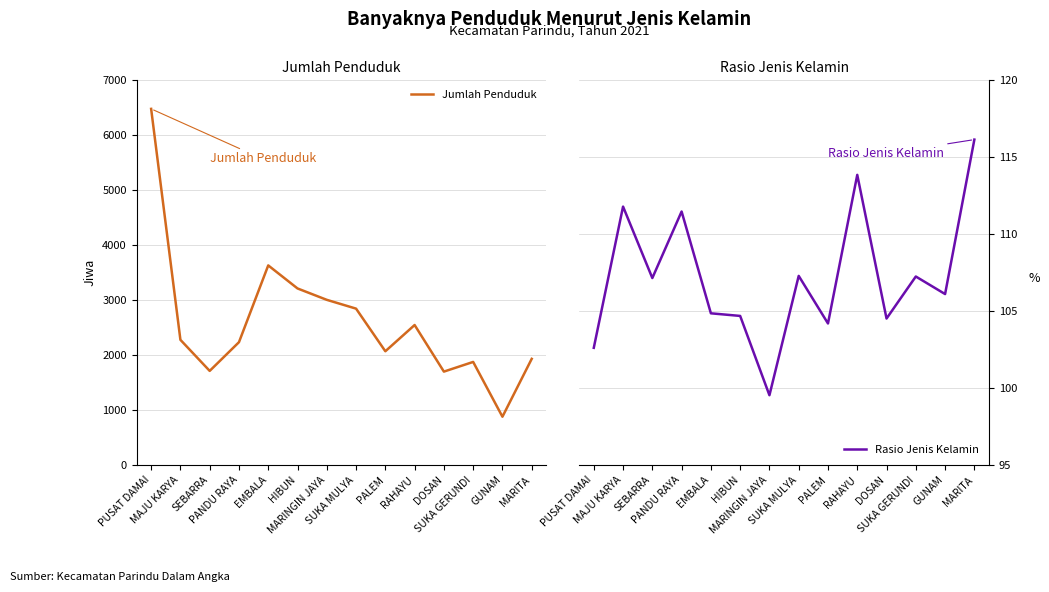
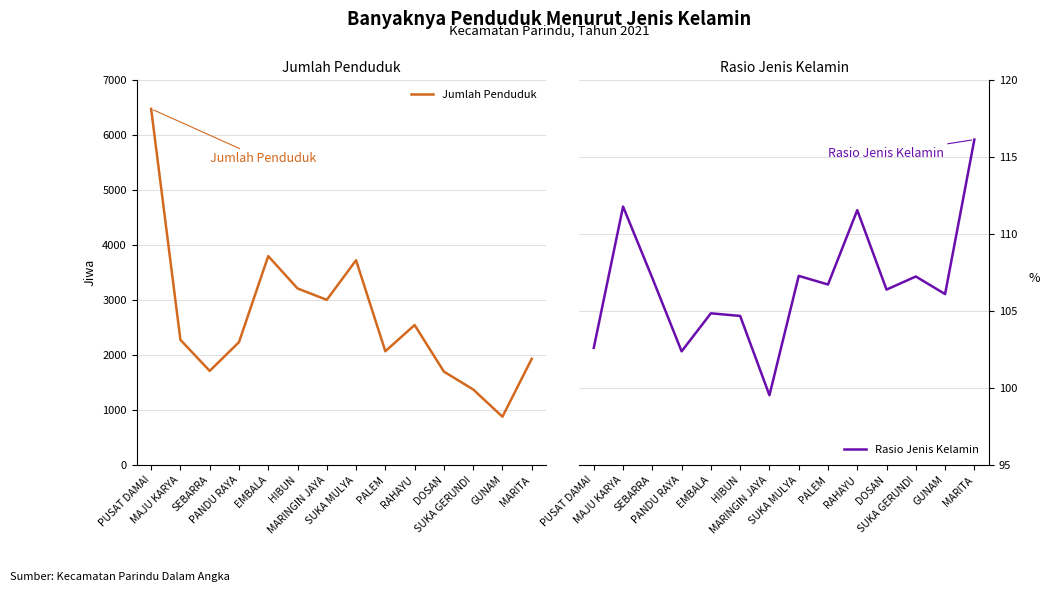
  {
    "Jumlah Penduduk": {
      "PUSAT DAMAI": 6500,
      "MAJU KARYA": 2300,
      "SEBARRA": 1700,
      "PANDU RAYA": 2200,
-     "EMBALA": 3600,
+     "EMBALA": 3800,
      "HIBUN": 3200,
      "MARINGIN JAYA": 3000,
-     "SUKA MULYA": 2800,
+     "SUKA MULYA": 3700,
      "PALEM": 2100,
      "RAHAYU": 2500,
      "DOSAN": 1700,
-     "SUKA GERUNDI": 1900,
+     "SUKA GERUNDI": 1400,
      "GUNAM": 900,
      "MARITA": 1900
    },
    "Rasio Jenis Kelamin": {
      "PUSAT DAMAI": 102.6,
      "MAJU KARYA": 111.8,
      "SEBARRA": 107.1,
-     "PANDU RAYA": 111.5,
+     "PANDU RAYA": 102.4,
      "EMBALA": 104.9,
      "HIBUN": 104.7,
      "MARINGIN JAYA": 99.5,
      "SUKA MULYA": 107.3,
-     "PALEM": 104.2,
-     "RAHAYU": 113.8,
-     "DOSAN": 104.5,
+     "PALEM": 106.7,
+     "RAHAYU": 111.6,
+     "DOSAN": 106.4,
      "SUKA GERUNDI": 107.2,
      "GUNAM": 106.1,
      "MARITA": 116.1
    }
  }
